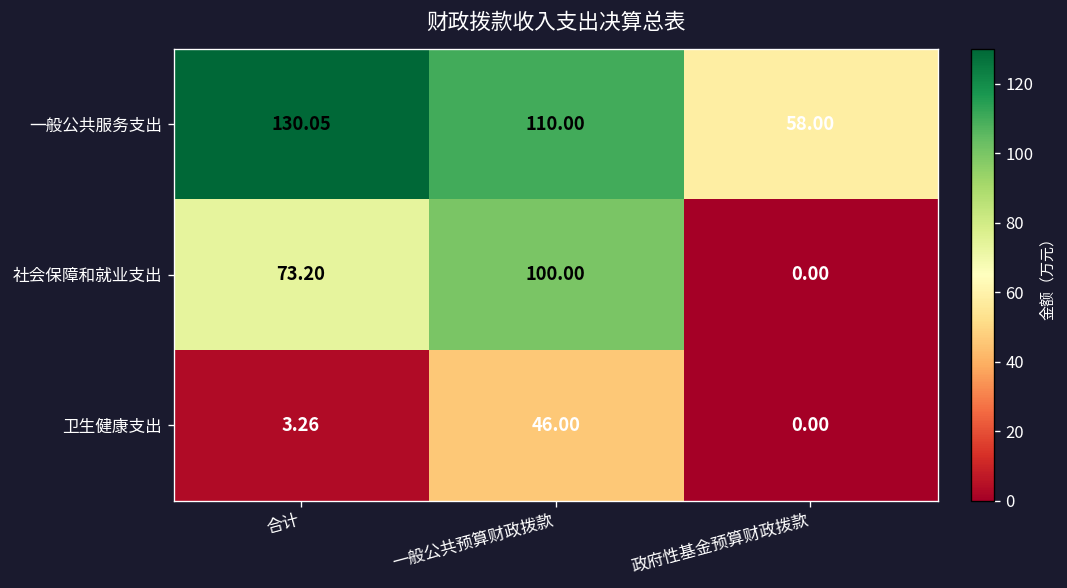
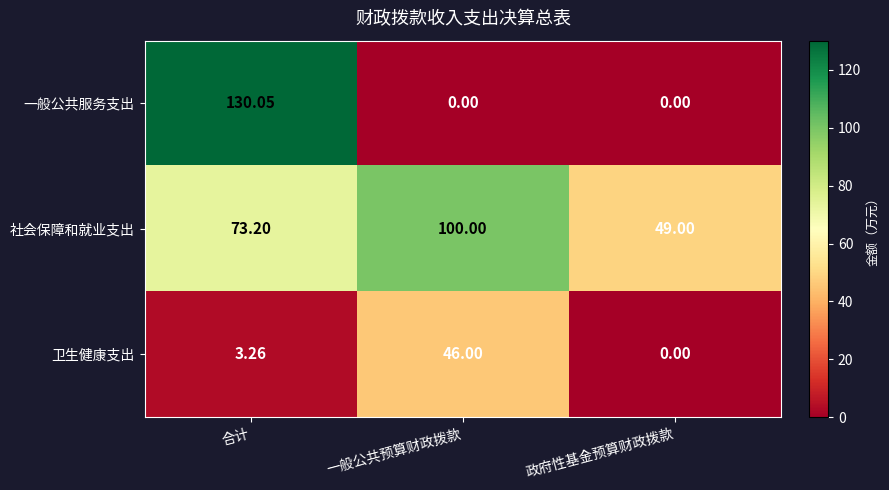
  {
    "一般公共服务支出": {
      "合计": 130.05,
-     "一般公共预算财政拨款": 110.00,
-     "政府性基金预算财政拨款": 58.00
+     "一般公共预算财政拨款": 0.00,
+     "政府性基金预算财政拨款": 0.00
    },
    "社会保障和就业支出": {
      "合计": 73.20,
      "一般公共预算财政拨款": 100.00,
-     "政府性基金预算财政拨款": 0.00
+     "政府性基金预算财政拨款": 49.00
    },
    "卫生健康支出": {
      "合计": 3.26,
      "一般公共预算财政拨款": 46.00,
      "政府性基金预算财政拨款": 0.00
    }
  }
